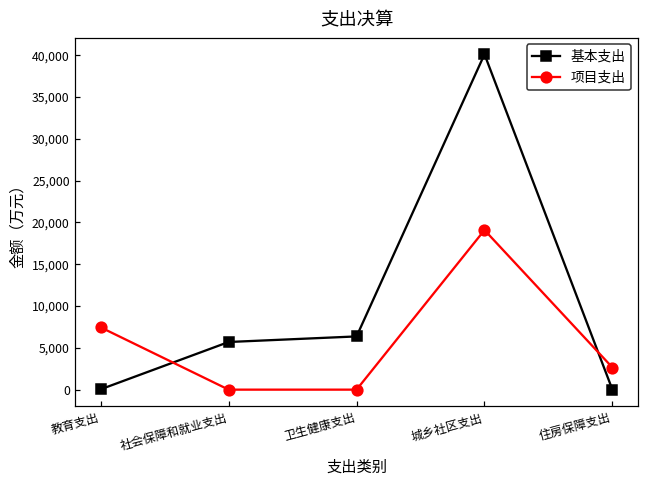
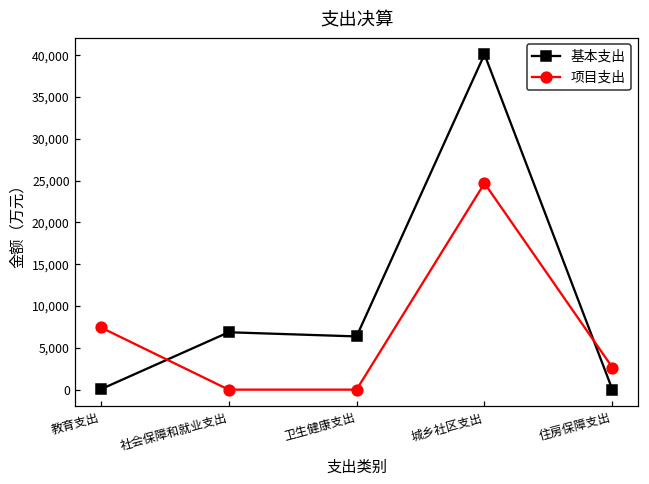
  {
    "基本支出": {
      "教育支出": "0",
-     "社会保障和就业支出": "6,000",
+     "社会保障和就业支出": "7,000",
      "卫生健康支出": "6,000",
      "城乡社区支出": "40,000",
      "住房保障支出": "0"
    },
    "项目支出": {
      "教育支出": "7,000",
      "社会保障和就业支出": "0",
      "卫生健康支出": "0",
-     "城乡社区支出": "19,000",
+     "城乡社区支出": "25,000",
      "住房保障支出": "3,000"
    }
  }
